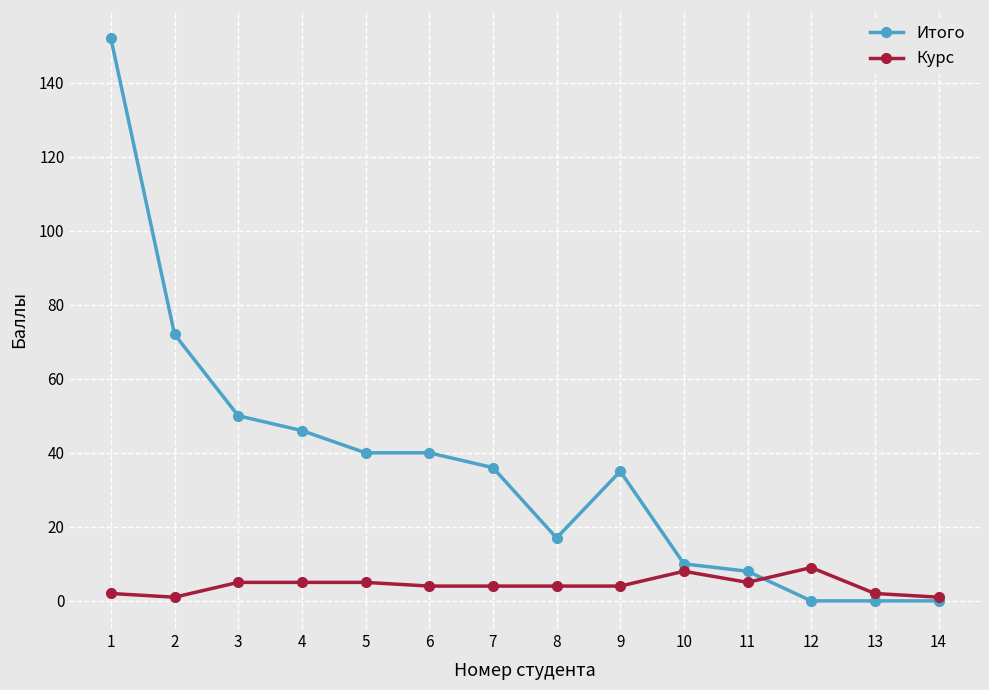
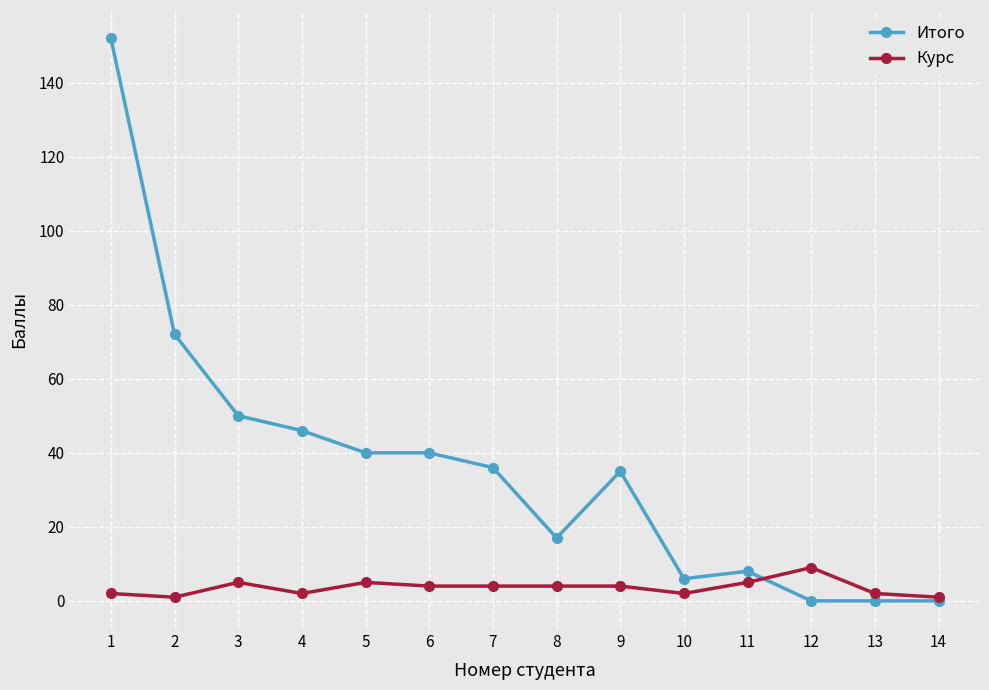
  {
    "Итого": {
      "1": 152,
      "2": 72,
      "3": 50,
      "4": 46,
      "5": 40,
      "6": 40,
      "7": 36,
      "8": 17,
      "9": 35,
-     "10": 10,
+     "10": 6,
      "11": 8,
      "12": 0,
      "13": 0,
      "14": 0
    },
    "Курс": {
      "1": 2,
      "2": 1,
      "3": 5,
-     "4": 5,
+     "4": 2,
      "5": 5,
      "6": 4,
      "7": 4,
      "8": 4,
      "9": 4,
-     "10": 8,
+     "10": 2,
      "11": 5,
      "12": 9,
      "13": 2,
      "14": 1
    }
  }
